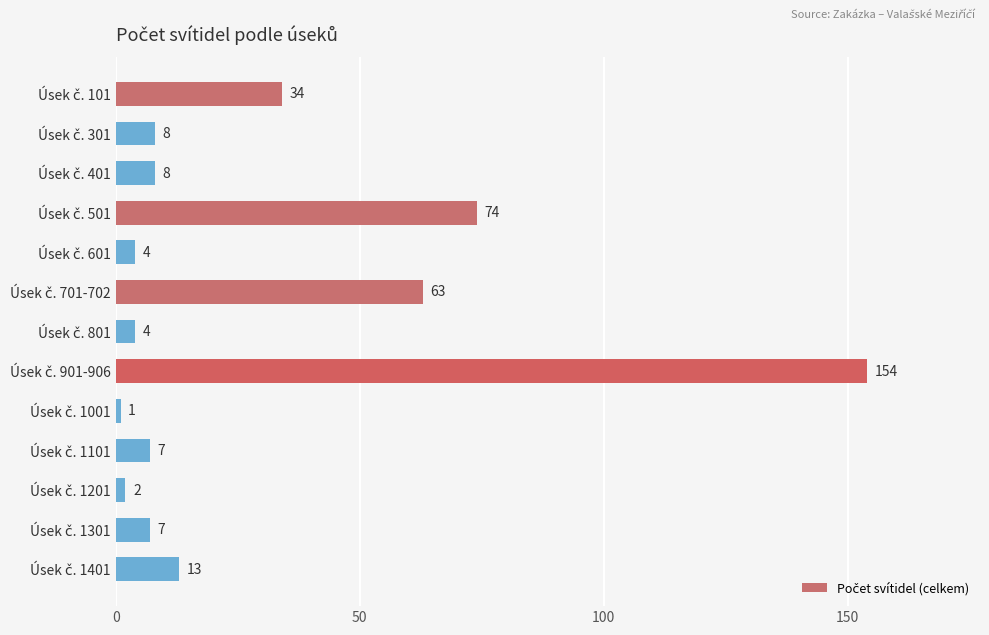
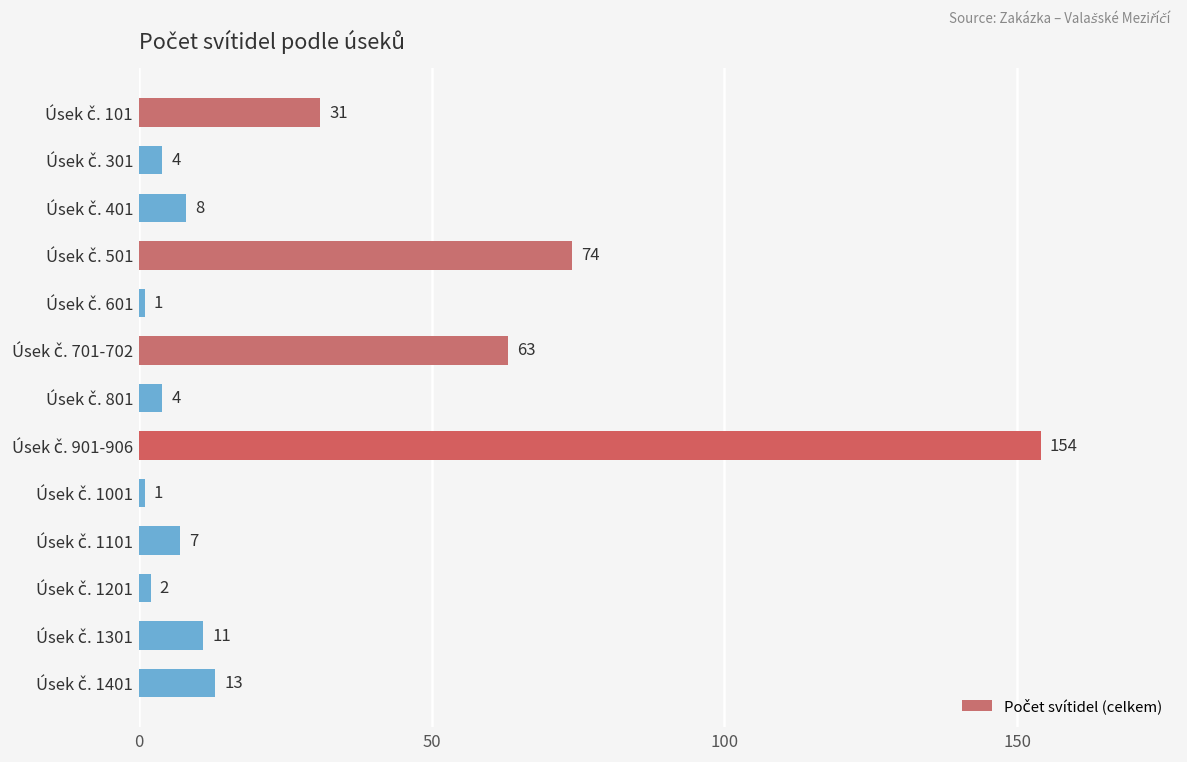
  {
-   "Úsek č. 101": 34,
-   "Úsek č. 301": 8,
+   "Úsek č. 101": 31,
+   "Úsek č. 301": 4,
    "Úsek č. 401": 8,
    "Úsek č. 501": 74,
-   "Úsek č. 601": 4,
+   "Úsek č. 601": 1,
    "Úsek č. 701-702": 63,
    "Úsek č. 801": 4,
    "Úsek č. 901-906": 154,
    "Úsek č. 1001": 1,
    "Úsek č. 1101": 7,
    "Úsek č. 1201": 2,
-   "Úsek č. 1301": 7,
+   "Úsek č. 1301": 11,
    "Úsek č. 1401": 13
  }
